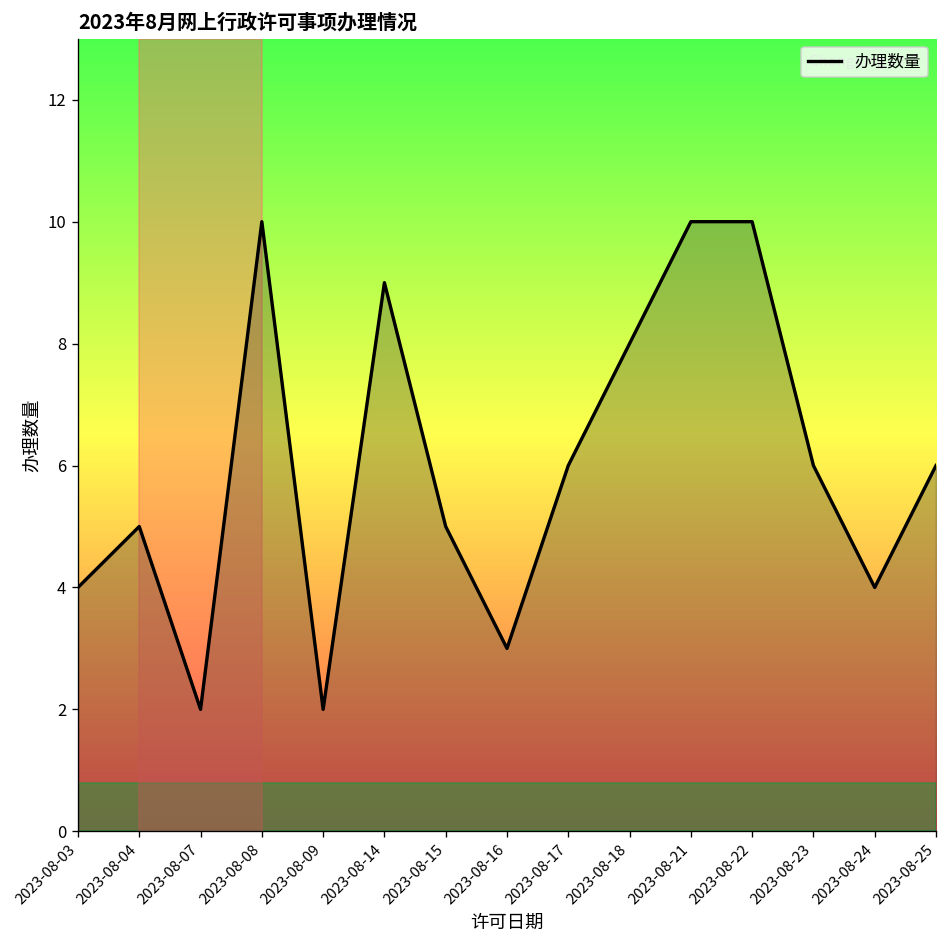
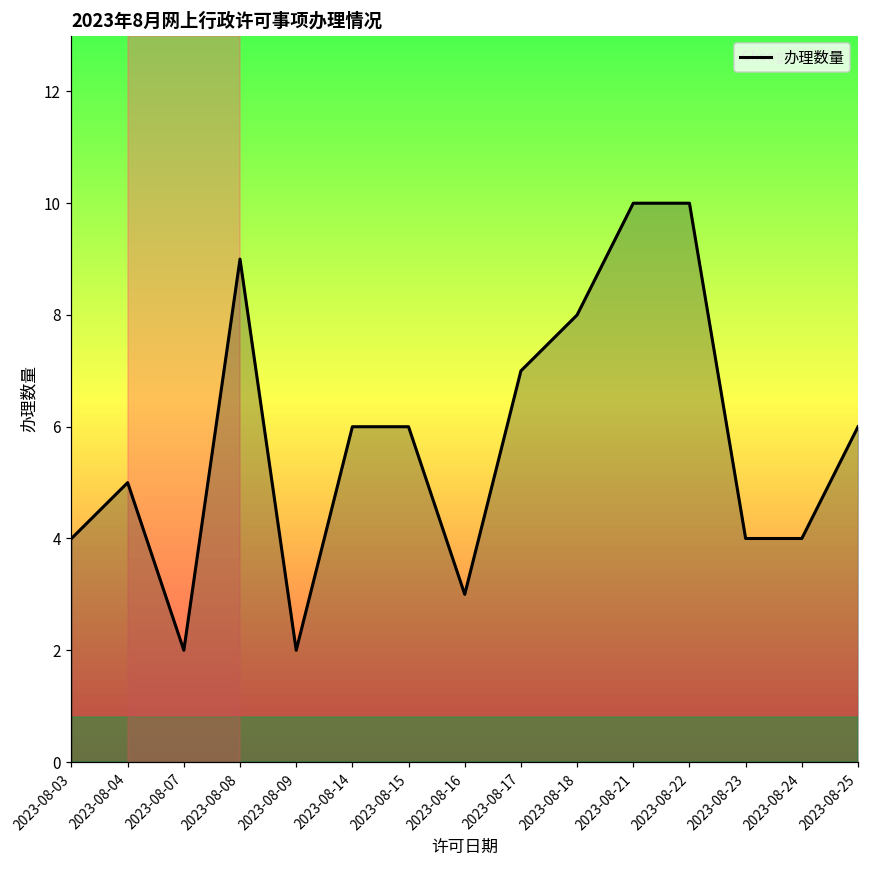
  {
    "2023-08-03": 4,
    "2023-08-04": 5,
    "2023-08-07": 2,
-   "2023-08-08": 10,
+   "2023-08-08": 9,
    "2023-08-09": 2,
-   "2023-08-14": 9,
-   "2023-08-15": 5,
+   "2023-08-14": 6,
+   "2023-08-15": 6,
    "2023-08-16": 3,
-   "2023-08-17": 6,
+   "2023-08-17": 7,
    "2023-08-18": 8,
    "2023-08-21": 10,
    "2023-08-22": 10,
-   "2023-08-23": 6,
+   "2023-08-23": 4,
    "2023-08-24": 4,
    "2023-08-25": 6
  }
